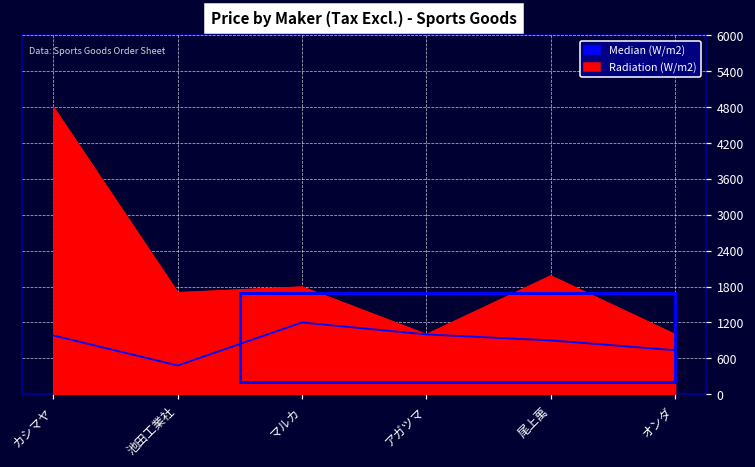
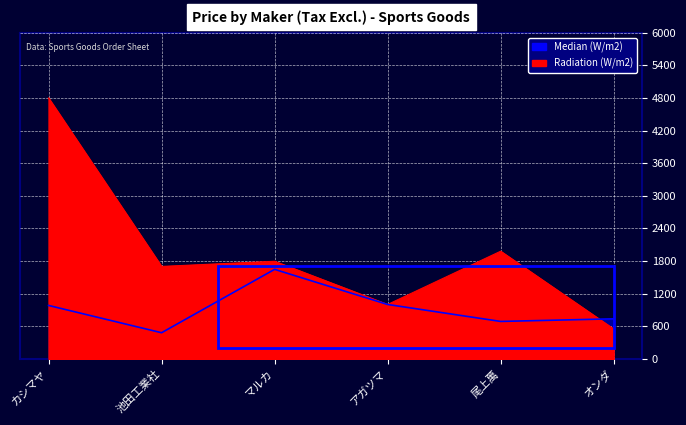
  {
    "Radiation (W/m2)": {
      "カシマヤ": 4800,
      "池田工業社": 1700,
      "マルカ": 1800,
      "尾上萬": 2000,
-     "オンダ": 1000
+     "オンダ": 500
    },
    "Median (W/m2)": {
      "カシマヤ": 1000,
      "池田工業社": 500,
-     "マルカ": 1200,
-     "尾上萬": 900,
+     "マルカ": 1600,
+     "尾上萬": 700,
      "オンダ": 700
    }
  }
